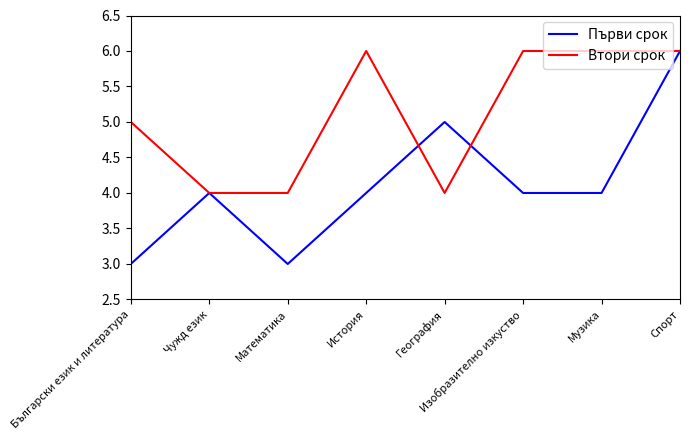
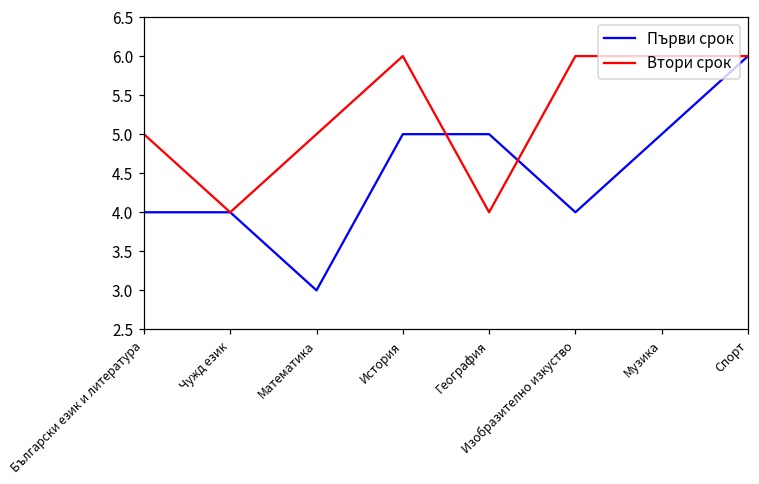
  {
    "Първи срок": {
-     "Български език и литература": 3,
+     "Български език и литература": 4,
      "Математика": 3,
-     "История": 4,
+     "История": 5,
      "География": 5,
      "Изобразително изкуство": 4,
-     "Музика": 4
+     "Музика": 5
    },
    "Втори срок": {
      "Български език и литература": 5,
-     "Математика": 4,
+     "Математика": 5,
      "История": 6,
      "География": 4,
      "Изобразително изкуство": 6
    }
  }
